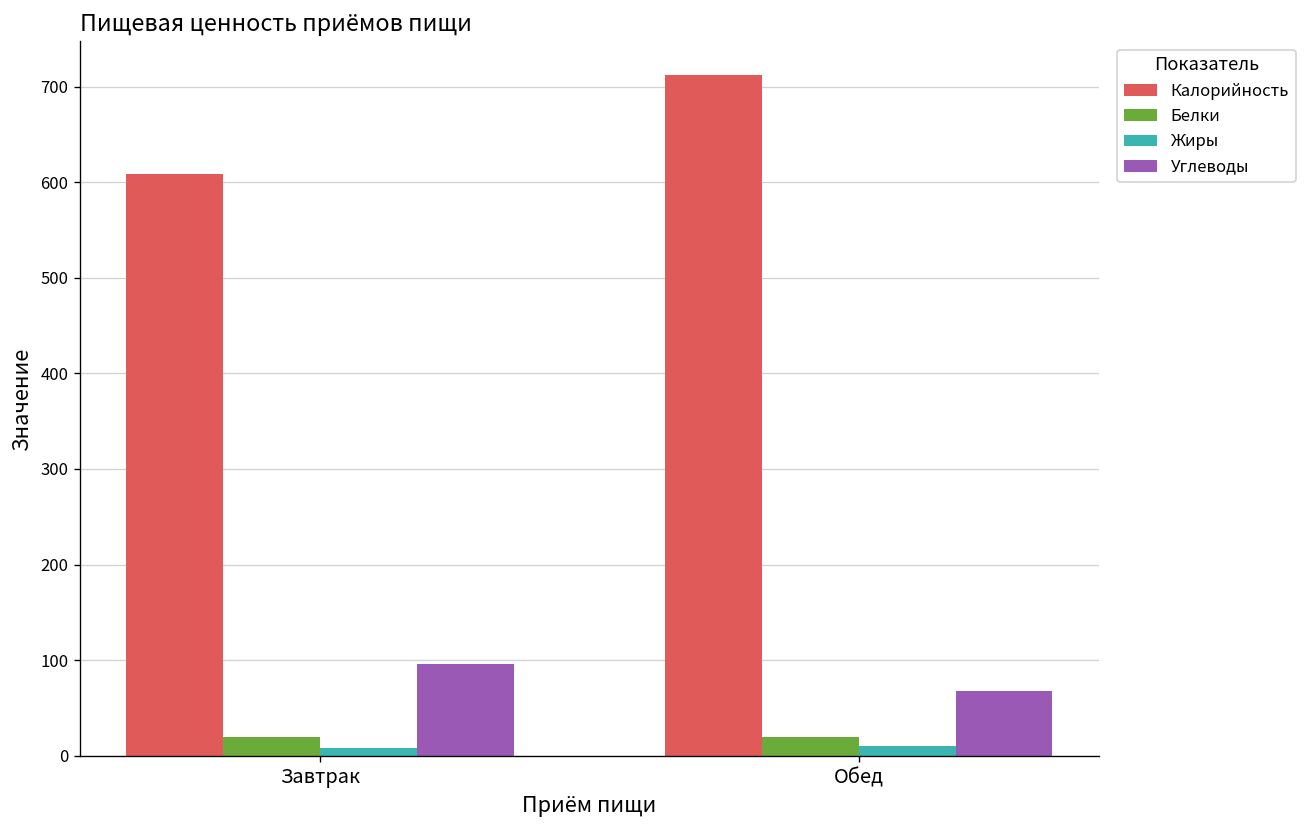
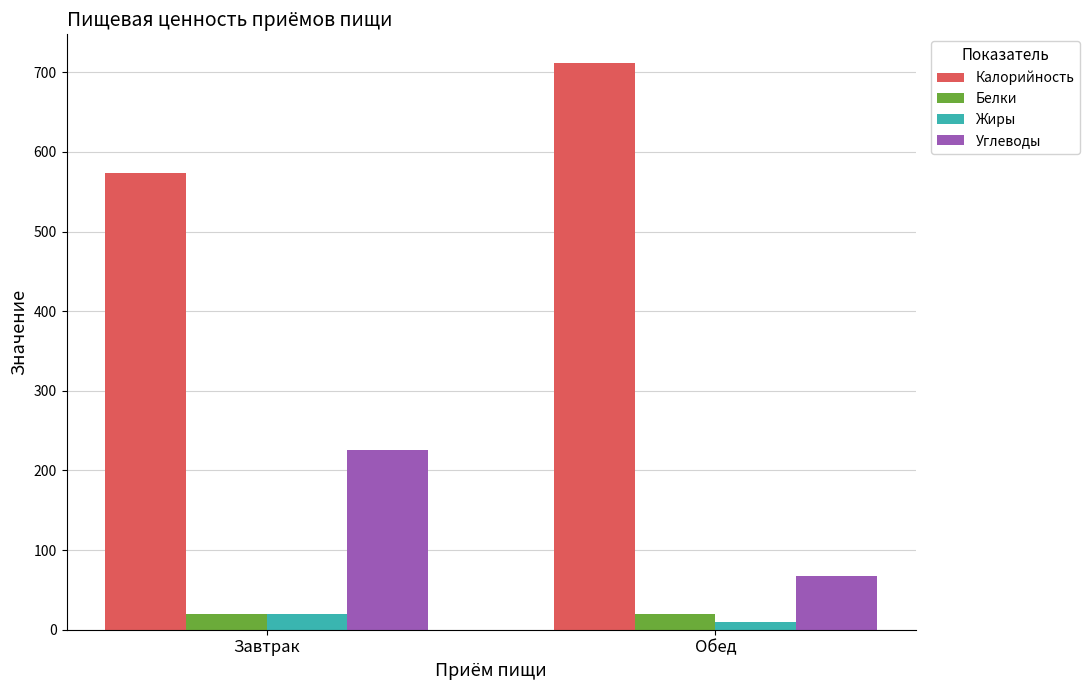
  {
    "Калорийность": {
-     "Завтрак": 610,
+     "Завтрак": 570,
      "Обед": 710
    },
    "Белки": {
      "Завтрак": 20,
      "Обед": 20
    },
    "Жиры": {
-     "Завтрак": 10,
+     "Завтрак": 20,
      "Обед": 10
    },
    "Углеводы": {
-     "Завтрак": 100,
+     "Завтрак": 230,
      "Обед": 70
    }
  }
